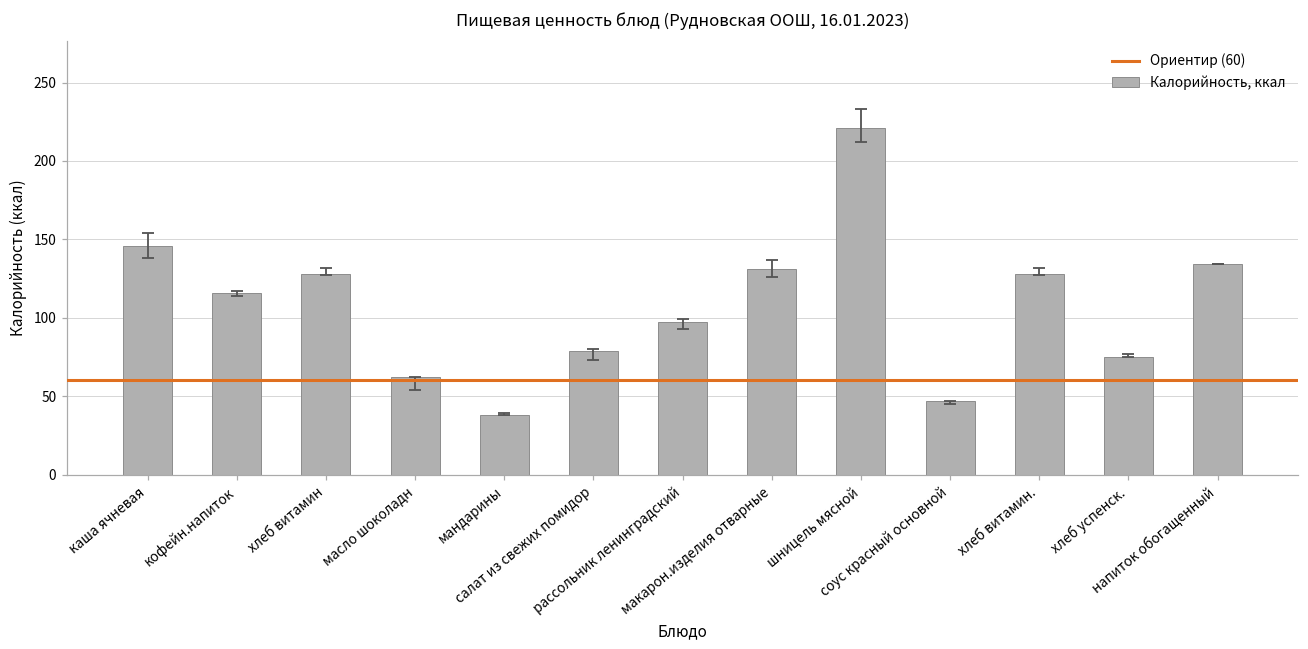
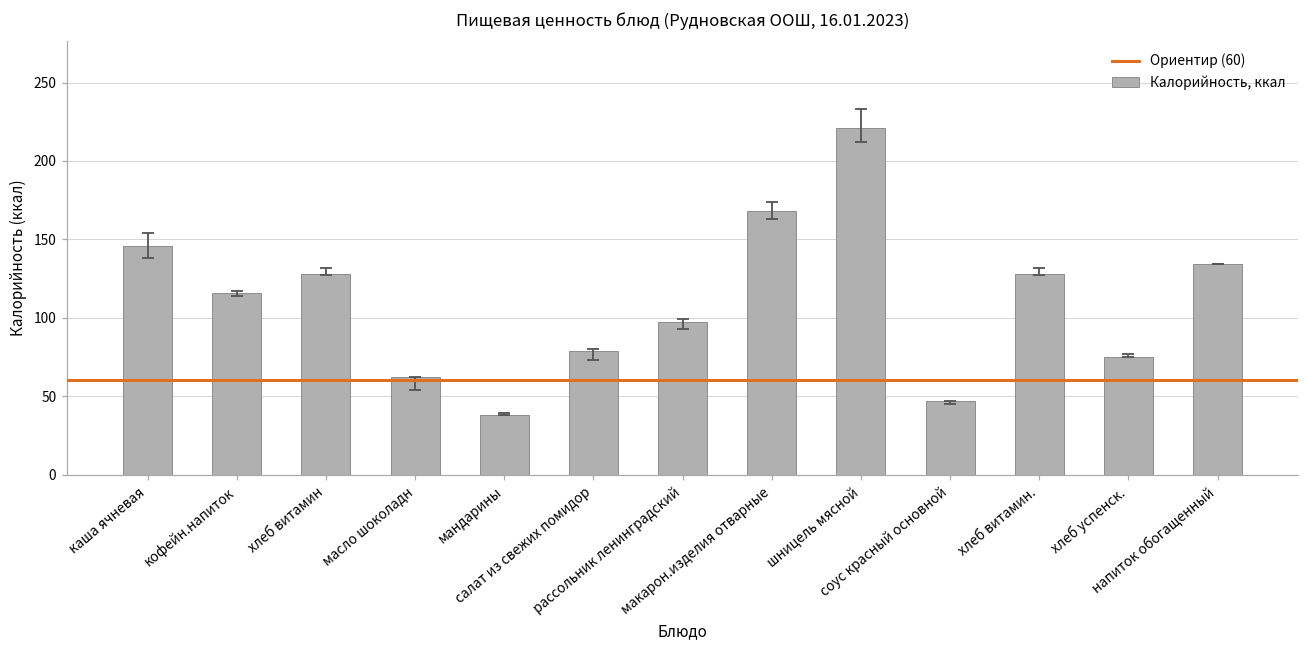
  {
    "Калорийность, ккал": {
      "каша ячневая": 146,
      "кофейн.напиток": 116,
      "хлеб витамин": 128,
      "масло шоколадн": 62,
      "мандарины": 38,
      "салат из свежих помидор": 79,
      "рассольник ленинградский": 97,
-     "макарон.изделия отварные": 131,
+     "макарон.изделия отварные": 168,
      "шницель мясной": 221,
      "соус красный основной": 47,
      "хлеб витамин.": 128,
      "хлеб успенск.": 75,
      "напиток обогащенный": 134
    }
  }
